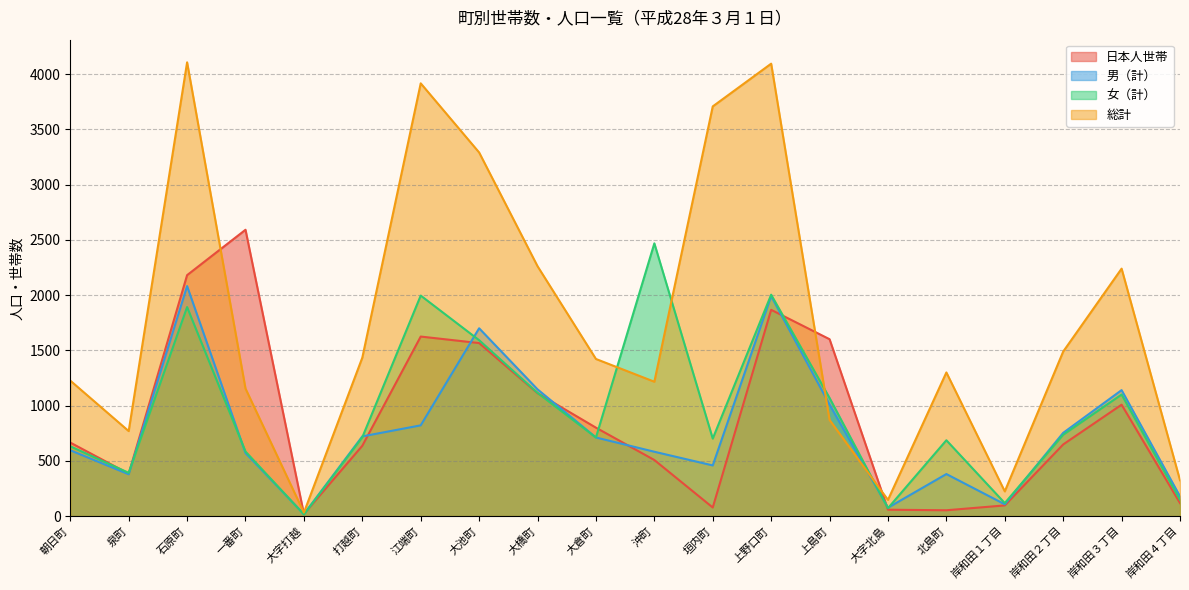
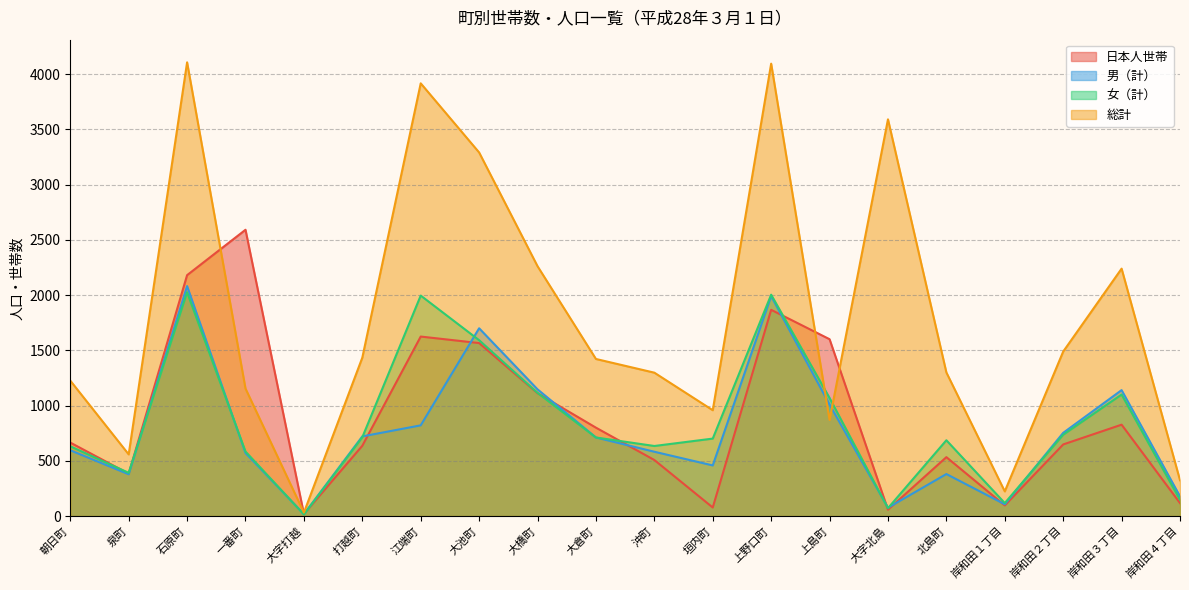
  {
    "日本人世帯": {
      "朝日町": 670,
      "石原町": 2180,
      "一番町": 2590,
      "打越町": 640,
      "江端町": 1630,
      "大池町": 1570,
      "大倉町": 800,
      "沖町": 510,
      "垣内町": 80,
      "上野口町": 1870,
      "上島町": 1600,
-     "北島町": 50,
+     "北島町": 530,
      "岸和田２丁目": 650,
-     "岸和田３丁目": 1010,
+     "岸和田３丁目": 830,
      "岸和田４丁目": 120
    },
    "男（計）": {
      "朝日町": 600,
      "石原町": 2080,
      "江端町": 820,
      "大池町": 1700,
      "大橋町": 1150,
      "沖町": 580,
      "垣内町": 460,
      "上島町": 1010,
      "北島町": 380,
      "岸和田３丁目": 1140,
      "岸和田４丁目": 180
    },
    "女（計）": {
      "朝日町": 630,
-     "石原町": 1890,
+     "石原町": 2030,
      "江端町": 2000,
      "大池町": 1590,
-     "沖町": 2470,
+     "沖町": 630,
      "垣内町": 700,
      "上島町": 1070,
      "北島町": 690,
      "岸和田３丁目": 1100,
      "岸和田４丁目": 150
    },
    "総計": {
      "朝日町": 1230,
-     "泉町": 770,
+     "泉町": 560,
      "石原町": 4110,
      "一番町": 1150,
      "打越町": 1430,
      "江端町": 3920,
      "大池町": 3290,
      "大橋町": 2260,
      "大倉町": 1420,
-     "沖町": 1220,
-     "垣内町": 3710,
+     "沖町": 1300,
+     "垣内町": 960,
      "上野口町": 4100,
      "上島町": 870,
-     "大字北島": 150,
+     "大字北島": 3590,
      "北島町": 1300,
      "岸和田１丁目": 220,
      "岸和田２丁目": 1490,
      "岸和田３丁目": 2240,
      "岸和田４丁目": 320
    }
  }
